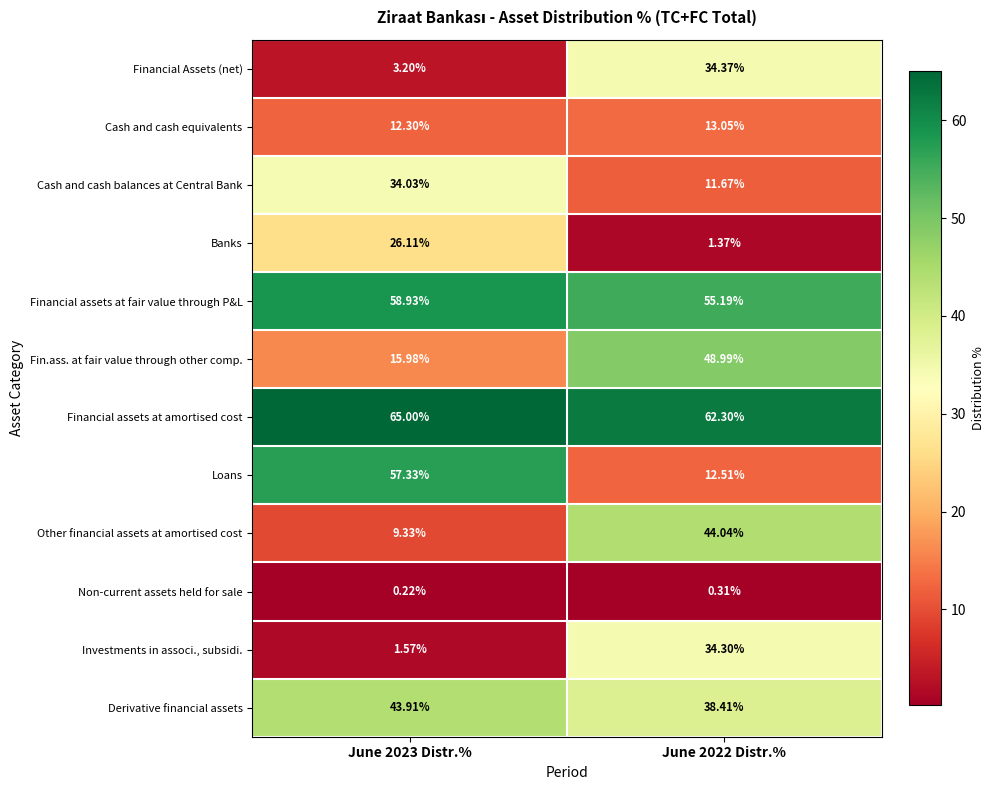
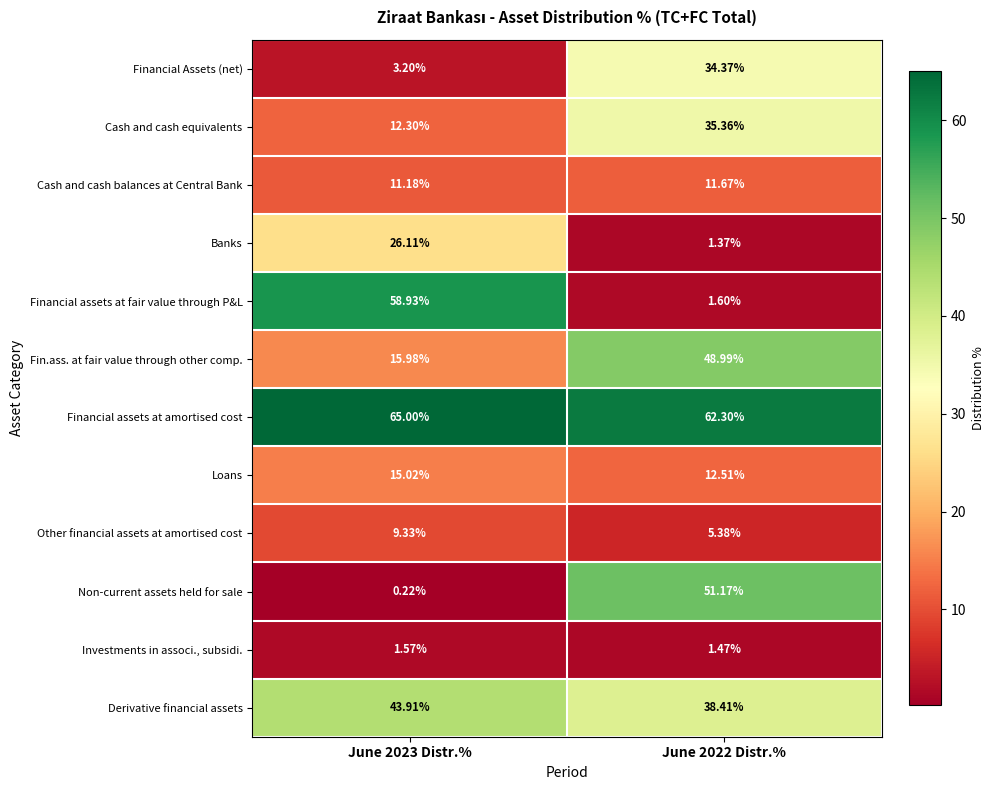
  {
    "Financial Assets (net)": {
      "June 2023 Distr.%": "3.20%",
      "June 2022 Distr.%": "34.37%"
    },
    "Cash and cash equivalents": {
      "June 2023 Distr.%": "12.30%",
-     "June 2022 Distr.%": "13.05%"
+     "June 2022 Distr.%": "35.36%"
    },
    "Cash and cash balances at Central Bank": {
-     "June 2023 Distr.%": "34.03%",
+     "June 2023 Distr.%": "11.18%",
      "June 2022 Distr.%": "11.67%"
    },
    "Banks": {
      "June 2023 Distr.%": "26.11%",
      "June 2022 Distr.%": "1.37%"
    },
    "Financial assets at fair value through P&L": {
      "June 2023 Distr.%": "58.93%",
-     "June 2022 Distr.%": "55.19%"
+     "June 2022 Distr.%": "1.60%"
    },
    "Fin.ass. at fair value through other comp.": {
      "June 2023 Distr.%": "15.98%",
      "June 2022 Distr.%": "48.99%"
    },
    "Financial assets at amortised cost": {
      "June 2023 Distr.%": "65.00%",
      "June 2022 Distr.%": "62.30%"
    },
    "Loans": {
-     "June 2023 Distr.%": "57.33%",
+     "June 2023 Distr.%": "15.02%",
      "June 2022 Distr.%": "12.51%"
    },
    "Other financial assets at amortised cost": {
      "June 2023 Distr.%": "9.33%",
-     "June 2022 Distr.%": "44.04%"
+     "June 2022 Distr.%": "5.38%"
    },
    "Non-current assets held for sale": {
      "June 2023 Distr.%": "0.22%",
-     "June 2022 Distr.%": "0.31%"
+     "June 2022 Distr.%": "51.17%"
    },
    "Investments in associ., subsidi.": {
      "June 2023 Distr.%": "1.57%",
-     "June 2022 Distr.%": "34.30%"
+     "June 2022 Distr.%": "1.47%"
    },
    "Derivative financial assets": {
      "June 2023 Distr.%": "43.91%",
      "June 2022 Distr.%": "38.41%"
    }
  }
